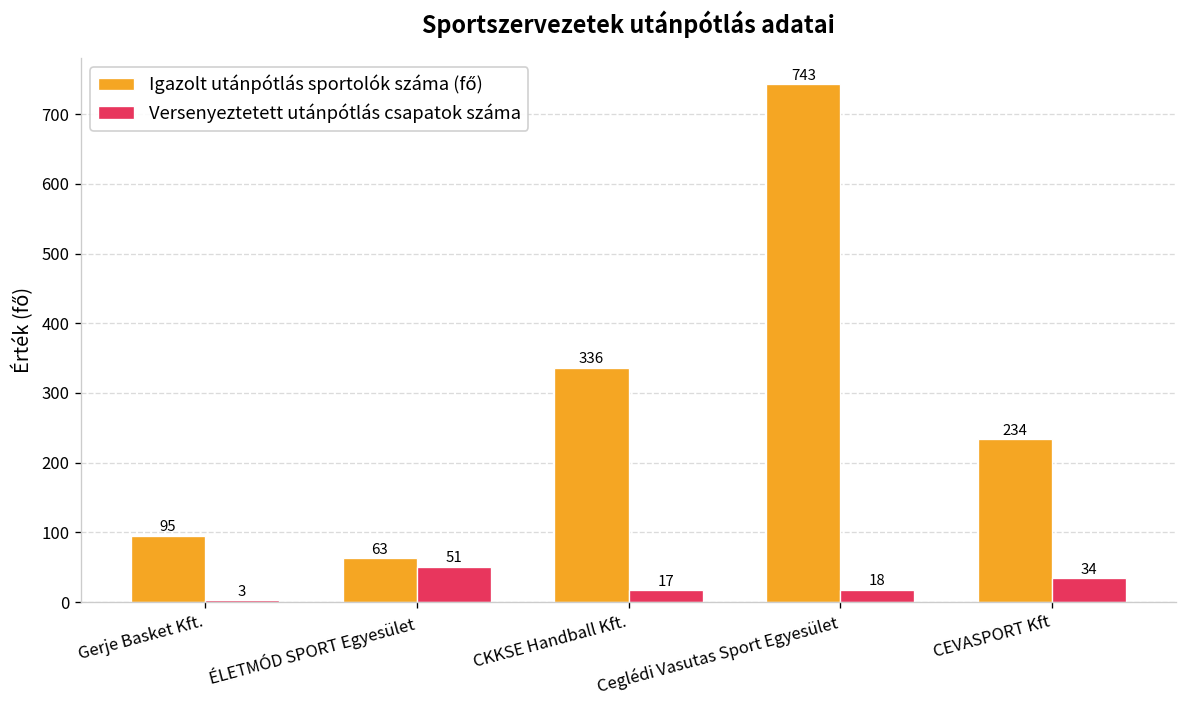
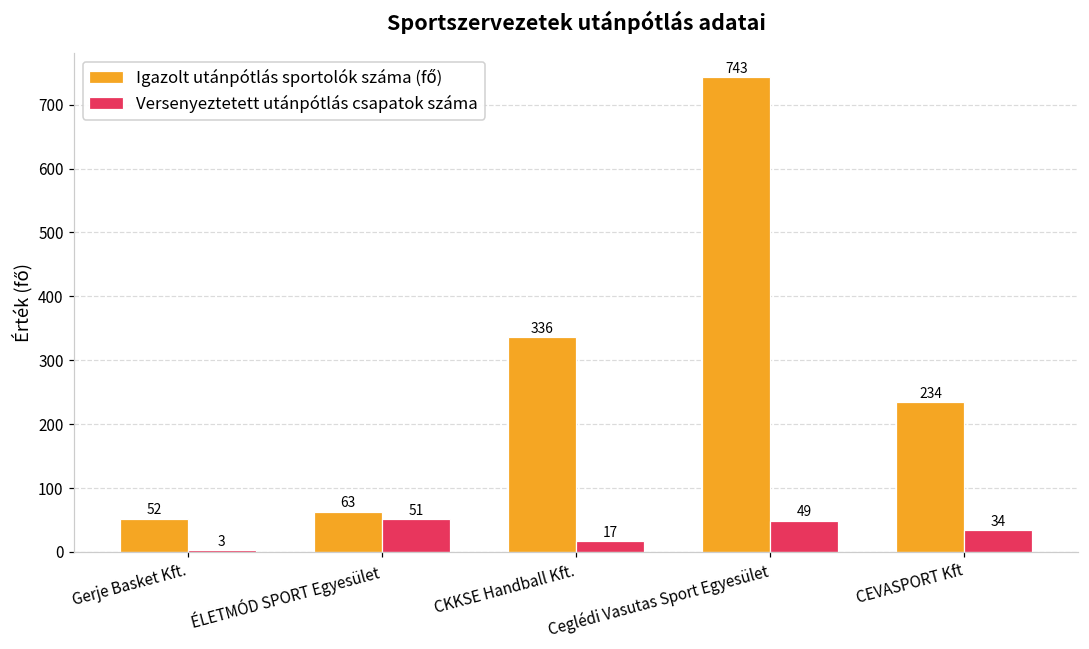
  {
    "Igazolt utánpótlás sportolók száma (fő)": {
-     "Gerje Basket Kft.": 95,
+     "Gerje Basket Kft.": 52,
      "ÉLETMÓD SPORT Egyesület": 63,
      "CKKSE Handball Kft.": 336,
      "Ceglédi Vasutas Sport Egyesület": 743,
      "CEVASPORT Kft": 234
    },
    "Versenyeztetett utánpótlás csapatok száma": {
      "Gerje Basket Kft.": 3,
      "ÉLETMÓD SPORT Egyesület": 51,
      "CKKSE Handball Kft.": 17,
-     "Ceglédi Vasutas Sport Egyesület": 18,
+     "Ceglédi Vasutas Sport Egyesület": 49,
      "CEVASPORT Kft": 34
    }
  }
